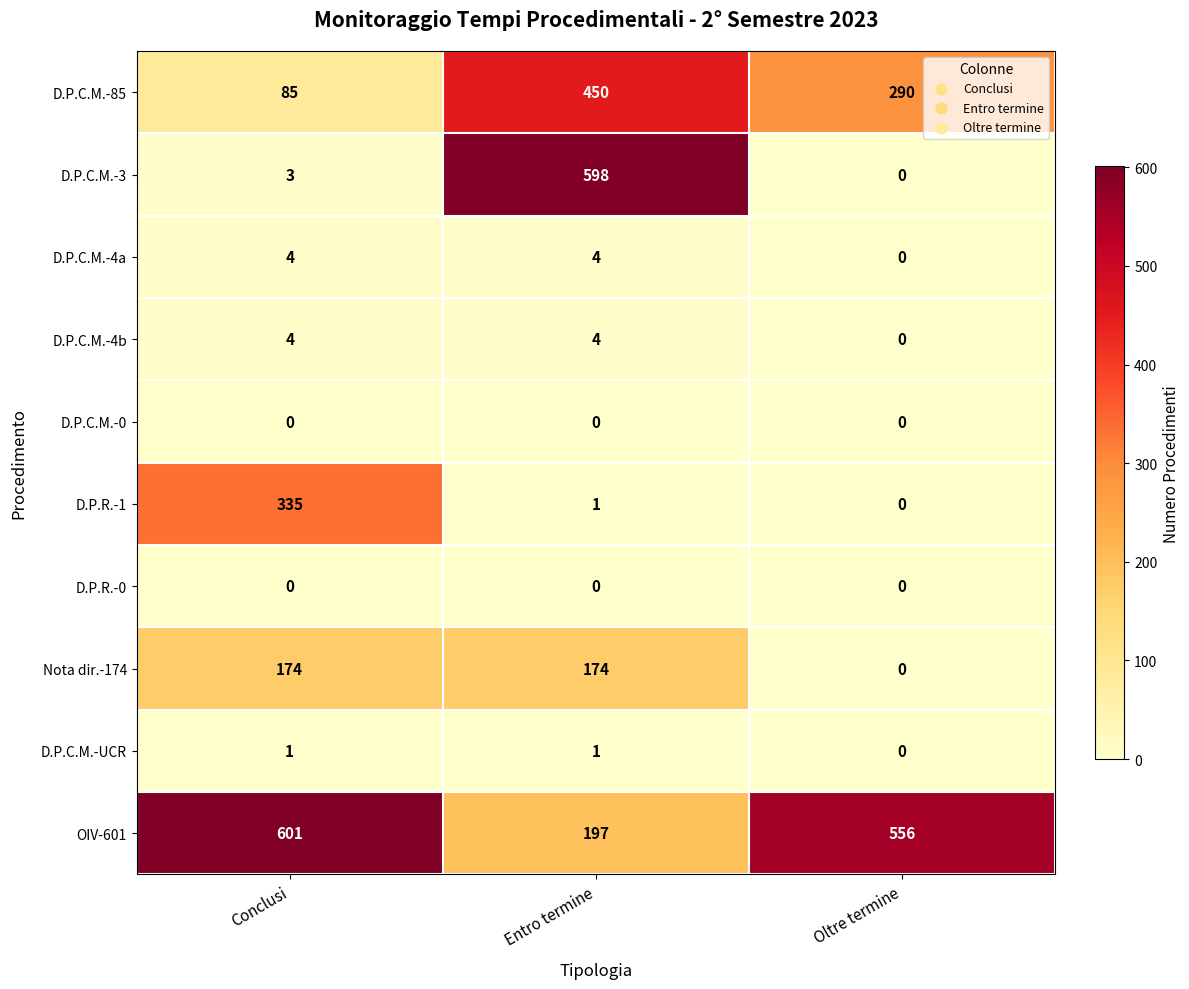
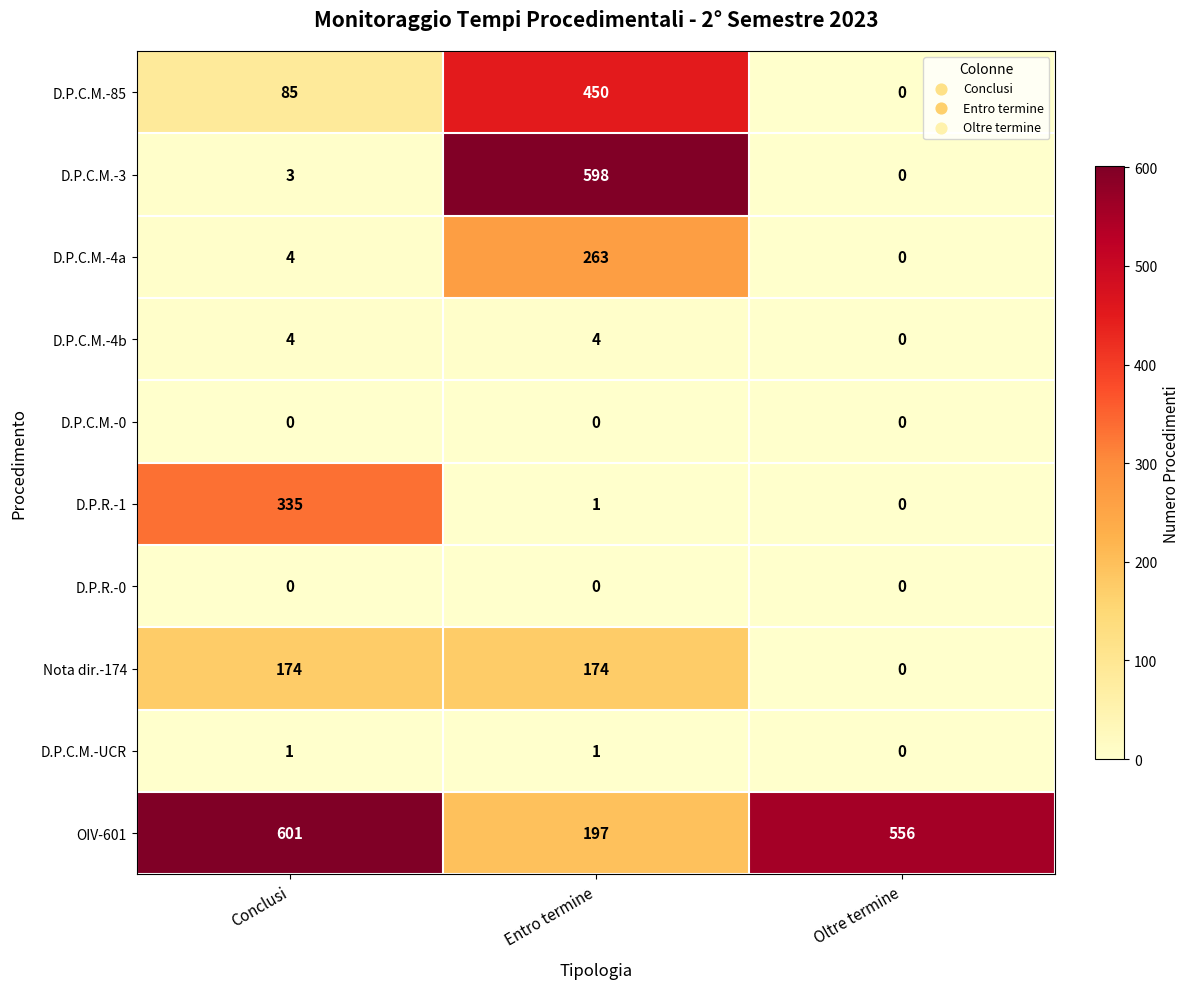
  {
    "D.P.C.M.-85": {
      "Conclusi": 85,
      "Entro termine": 450,
-     "Oltre termine": 290
+     "Oltre termine": 0
    },
    "D.P.C.M.-3": {
      "Conclusi": 3,
      "Entro termine": 598,
      "Oltre termine": 0
    },
    "D.P.C.M.-4a": {
      "Conclusi": 4,
-     "Entro termine": 4,
+     "Entro termine": 263,
      "Oltre termine": 0
    },
    "D.P.C.M.-4b": {
      "Conclusi": 4,
      "Entro termine": 4,
      "Oltre termine": 0
    },
    "D.P.C.M.-0": {
      "Conclusi": 0,
      "Entro termine": 0,
      "Oltre termine": 0
    },
    "D.P.R.-1": {
      "Conclusi": 335,
      "Entro termine": 1,
      "Oltre termine": 0
    },
    "D.P.R.-0": {
      "Conclusi": 0,
      "Entro termine": 0,
      "Oltre termine": 0
    },
    "Nota dir.-174": {
      "Conclusi": 174,
      "Entro termine": 174,
      "Oltre termine": 0
    },
    "D.P.C.M.-UCR": {
      "Conclusi": 1,
      "Entro termine": 1,
      "Oltre termine": 0
    },
    "OIV-601": {
      "Conclusi": 601,
      "Entro termine": 197,
      "Oltre termine": 556
    }
  }
